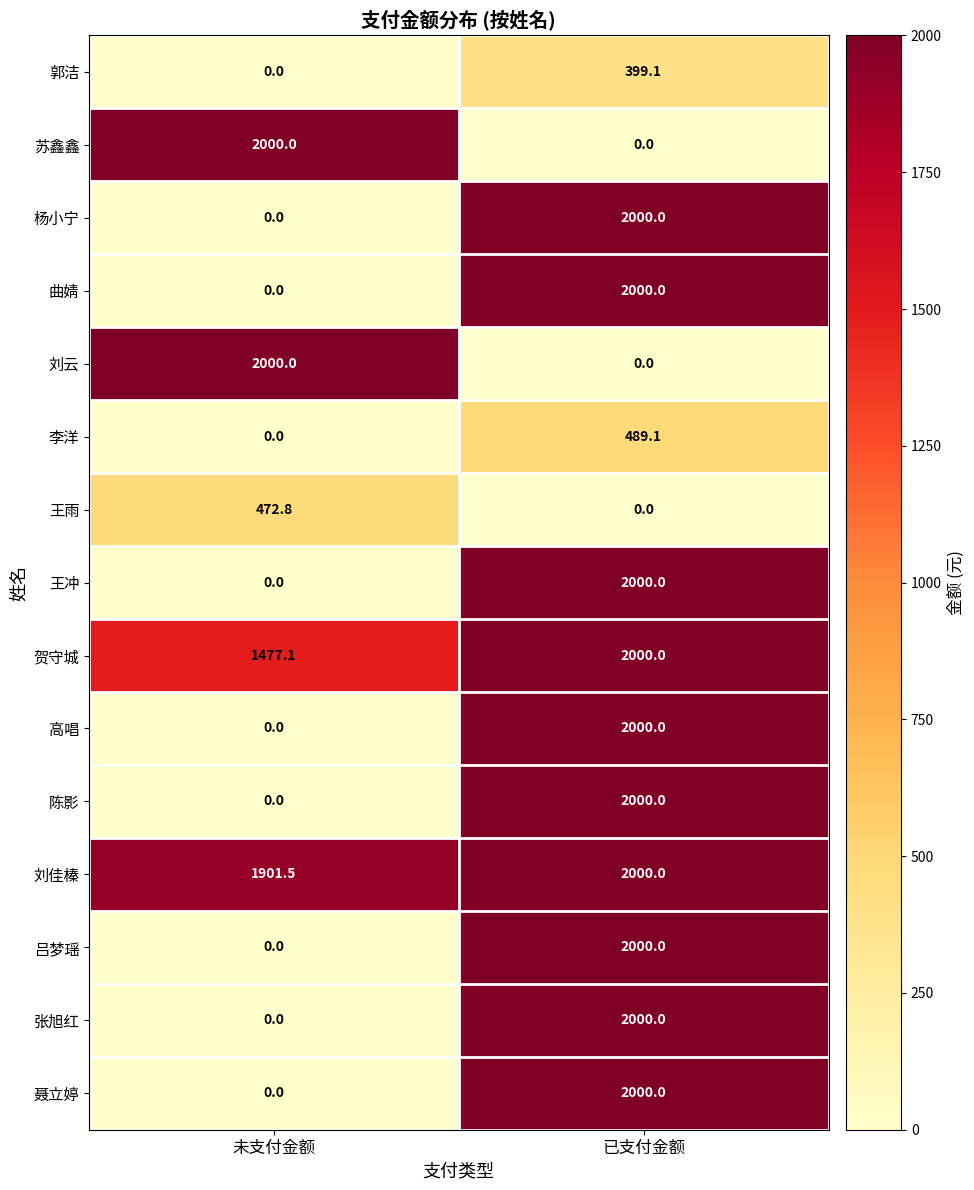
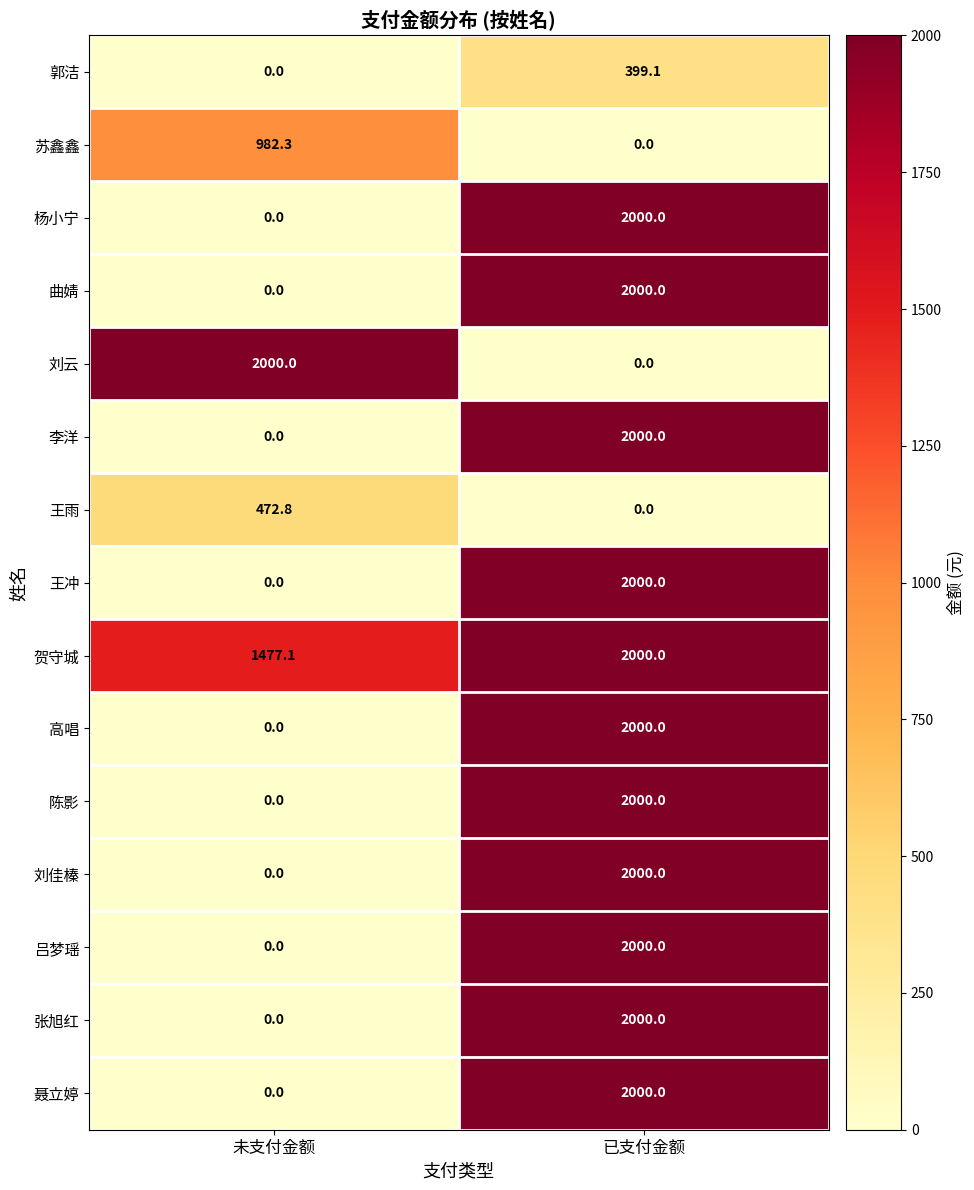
  {
    "郭洁": {
      "未支付金额": 0.0,
      "已支付金额": 399.1
    },
    "苏鑫鑫": {
-     "未支付金额": 2000.0,
+     "未支付金额": 982.3,
      "已支付金额": 0.0
    },
    "杨小宁": {
      "未支付金额": 0.0,
      "已支付金额": 2000.0
    },
    "曲婧": {
      "未支付金额": 0.0,
      "已支付金额": 2000.0
    },
    "刘云": {
      "未支付金额": 2000.0,
      "已支付金额": 0.0
    },
    "李洋": {
      "未支付金额": 0.0,
-     "已支付金额": 489.1
+     "已支付金额": 2000.0
    },
    "王雨": {
      "未支付金额": 472.8,
      "已支付金额": 0.0
    },
    "王冲": {
      "未支付金额": 0.0,
      "已支付金额": 2000.0
    },
    "贺守城": {
      "未支付金额": 1477.1,
      "已支付金额": 2000.0
    },
    "高唱": {
      "未支付金额": 0.0,
      "已支付金额": 2000.0
    },
    "陈影": {
      "未支付金额": 0.0,
      "已支付金额": 2000.0
    },
    "刘佳榛": {
-     "未支付金额": 1901.5,
+     "未支付金额": 0.0,
      "已支付金额": 2000.0
    },
    "吕梦瑶": {
      "未支付金额": 0.0,
      "已支付金额": 2000.0
    },
    "张旭红": {
      "未支付金额": 0.0,
      "已支付金额": 2000.0
    },
    "聂立婷": {
      "未支付金额": 0.0,
      "已支付金额": 2000.0
    }
  }
